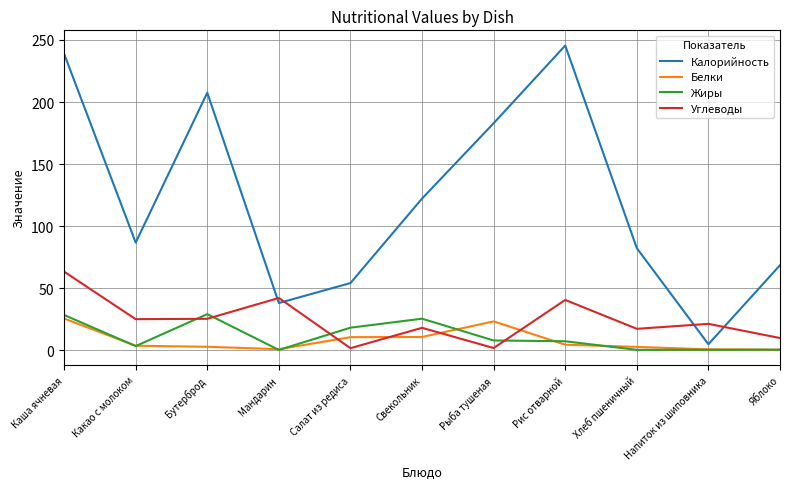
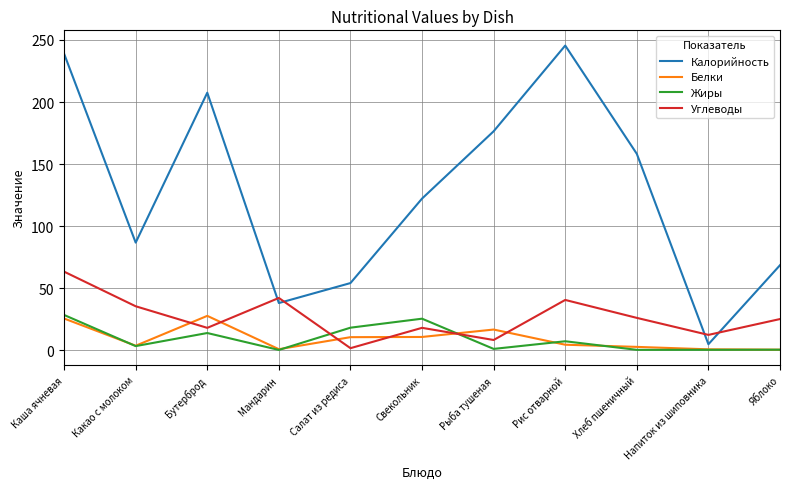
  {
    "Калорийность": {
      "Каша ячневая": 239,
      "Какао с молоком": 87,
      "Бутерброд": 208,
      "Мандарин": 38,
      "Салат из редиса": 54,
      "Свекольник": 122,
-     "Рыба тушеная": 183,
+     "Рыба тушеная": 176,
      "Рис отварной": 246,
-     "Хлеб пшеничный": 82,
+     "Хлеб пшеничный": 158,
      "Напиток из шиповника": 5,
      "Яблоко": 69
    },
    "Белки": {
      "Каша ячневая": 26,
-     "Бутерброд": 3,
+     "Бутерброд": 28,
      "Салат из редиса": 11,
      "Свекольник": 11,
-     "Рыба тушеная": 23,
+     "Рыба тушеная": 17,
      "Рис отварной": 4,
      "Хлеб пшеничный": 3
    },
    "Жиры": {
      "Каша ячневая": 28,
-     "Бутерброд": 29,
+     "Бутерброд": 14,
      "Салат из редиса": 18,
      "Свекольник": 25,
-     "Рыба тушеная": 8,
+     "Рыба тушеная": 1,
      "Рис отварной": 7,
      "Хлеб пшеничный": 0
    },
    "Углеводы": {
      "Каша ячневая": 63,
-     "Какао с молоком": 25,
-     "Бутерброд": 25,
+     "Какао с молоком": 35,
+     "Бутерброд": 18,
      "Мандарин": 42,
      "Салат из редиса": 2,
      "Свекольник": 18,
-     "Рыба тушеная": 2,
+     "Рыба тушеная": 8,
      "Рис отварной": 41,
-     "Хлеб пшеничный": 17,
-     "Напиток из шиповника": 21,
-     "Яблоко": 10
+     "Хлеб пшеничный": 26,
+     "Напиток из шиповника": 12,
+     "Яблоко": 25
    }
  }
